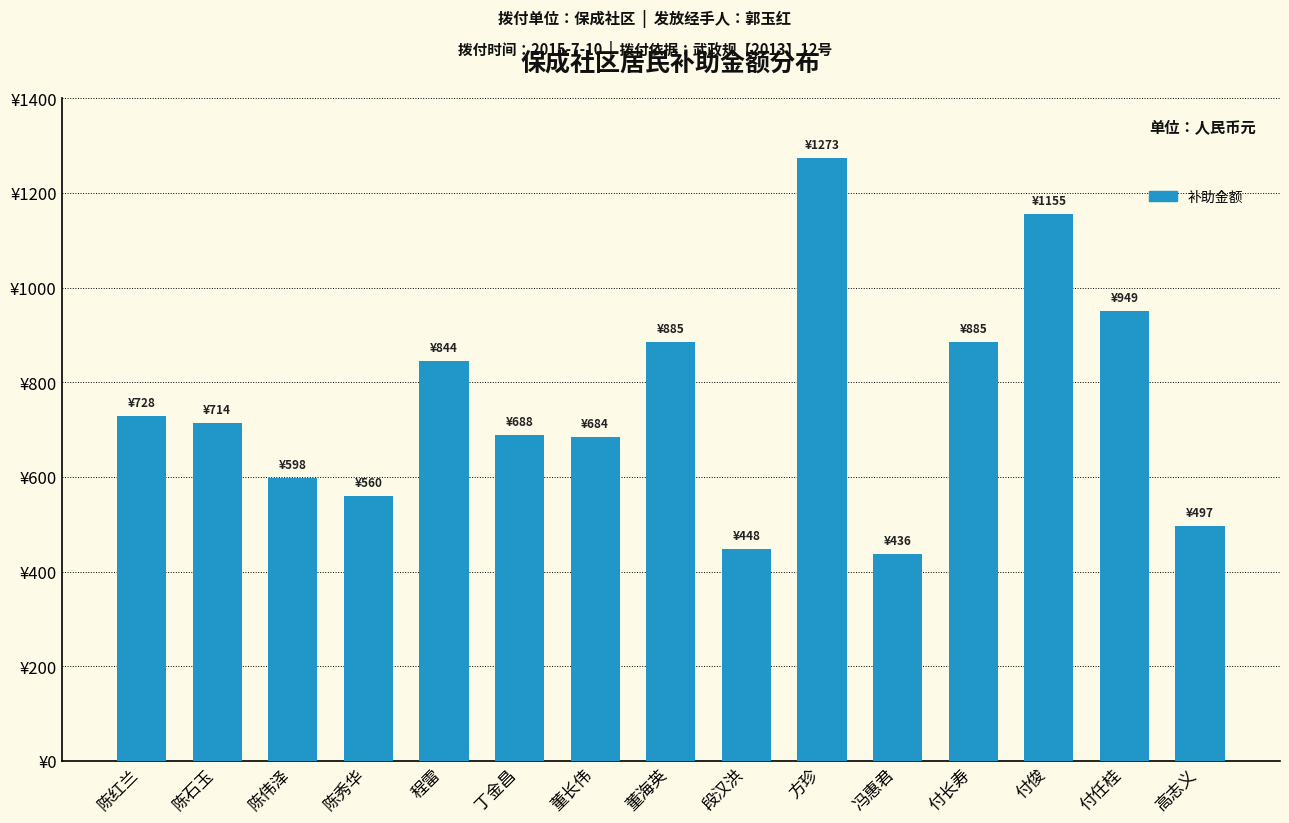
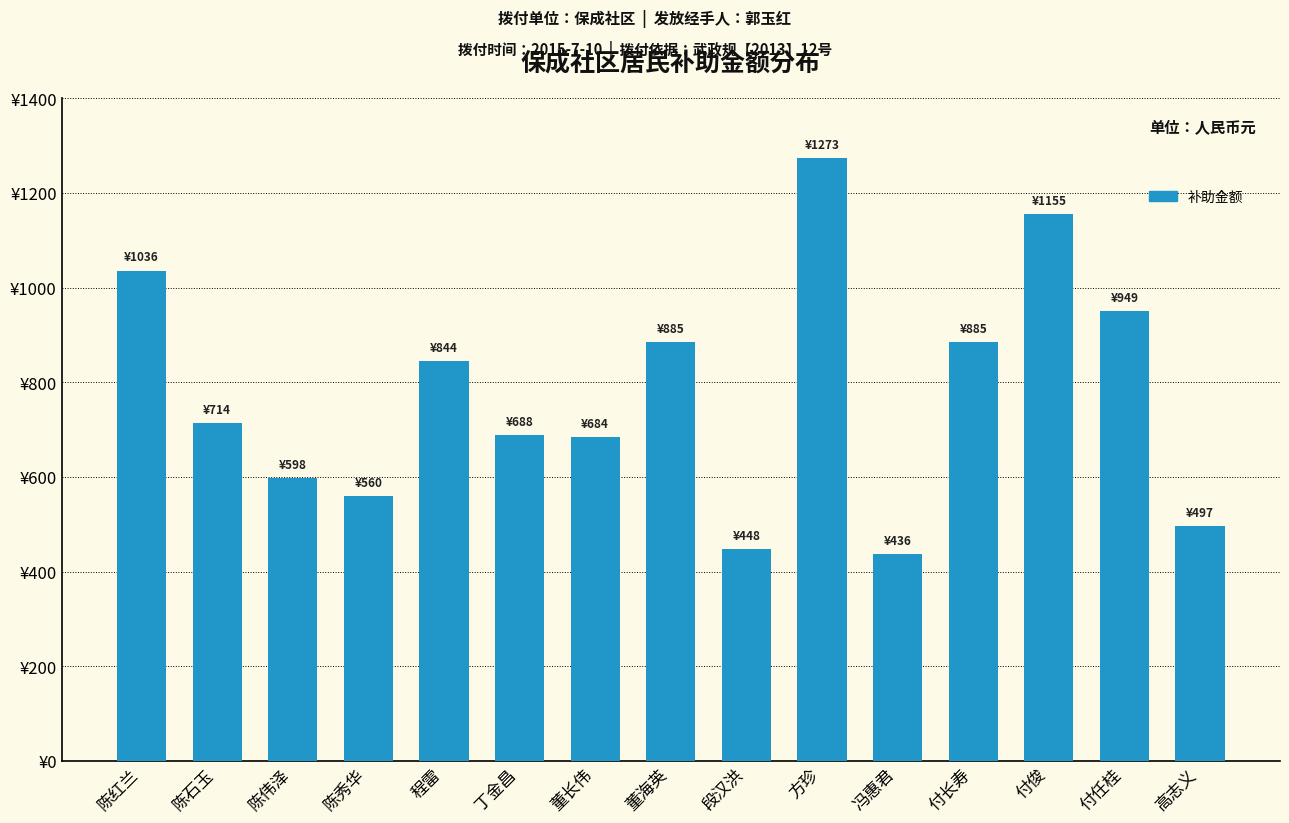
  {
-   "陈红兰": "¥728",
+   "陈红兰": "¥1036",
    "陈石玉": "¥714",
    "陈伟泽": "¥598",
    "陈秀华": "¥560",
    "程雷": "¥844",
    "丁金昌": "¥688",
    "董长伟": "¥684",
    "董海英": "¥885",
    "段汉洪": "¥448",
    "方珍": "¥1273",
    "冯惠君": "¥436",
    "付长寿": "¥885",
    "付俊": "¥1155",
    "付任桂": "¥949",
    "高志义": "¥497"
  }
